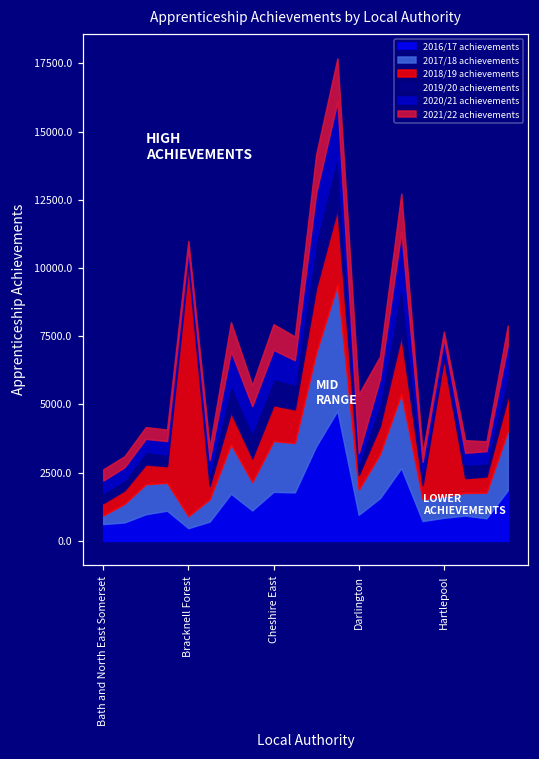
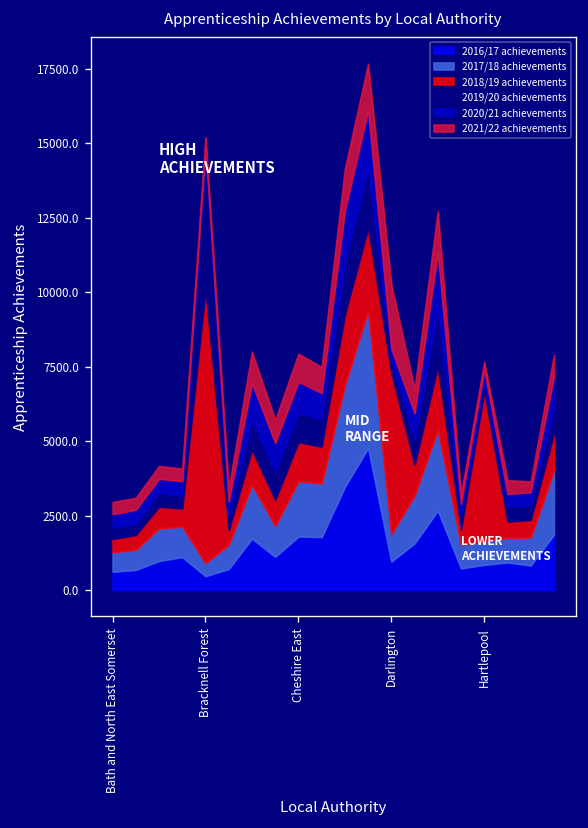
  {
    "2017/18 achievements": {
-     "Bath and North East Somerset": 300,
+     "Bath and North East Somerset": 700,
      "Bracknell Forest": 400,
      "Cheshire East": 1900,
      "Darlington": 900,
      "Hartlepool": 800
    },
    "2018/19 achievements": {
      "Bath and North East Somerset": 500,
      "Bracknell Forest": 9200,
      "Cheshire East": 1300,
-     "Darlington": 500,
+     "Darlington": 5400,
      "Hartlepool": 5000
    },
    "2019/20 achievements": {
      "Bath and North East Somerset": 400,
-     "Bracknell Forest": 300,
+     "Bracknell Forest": 4500,
      "Cheshire East": 1000,
      "Darlington": 400,
      "Hartlepool": 400
    },
    "2021/22 achievements": {
      "Bath and North East Somerset": 400,
      "Bracknell Forest": 300,
      "Cheshire East": 900,
      "Darlington": 2200,
      "Hartlepool": 300
    }
  }
